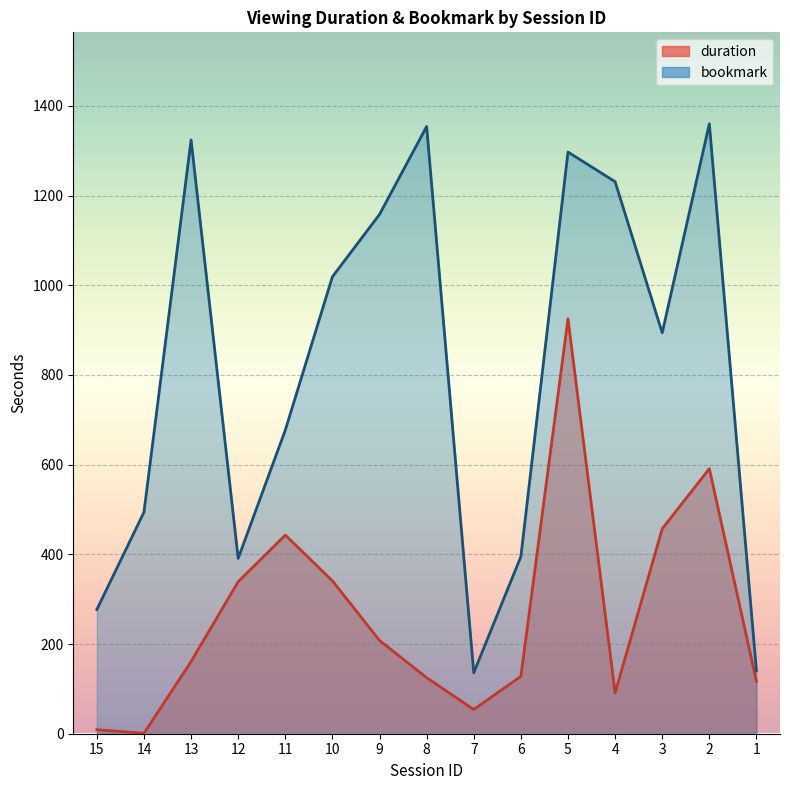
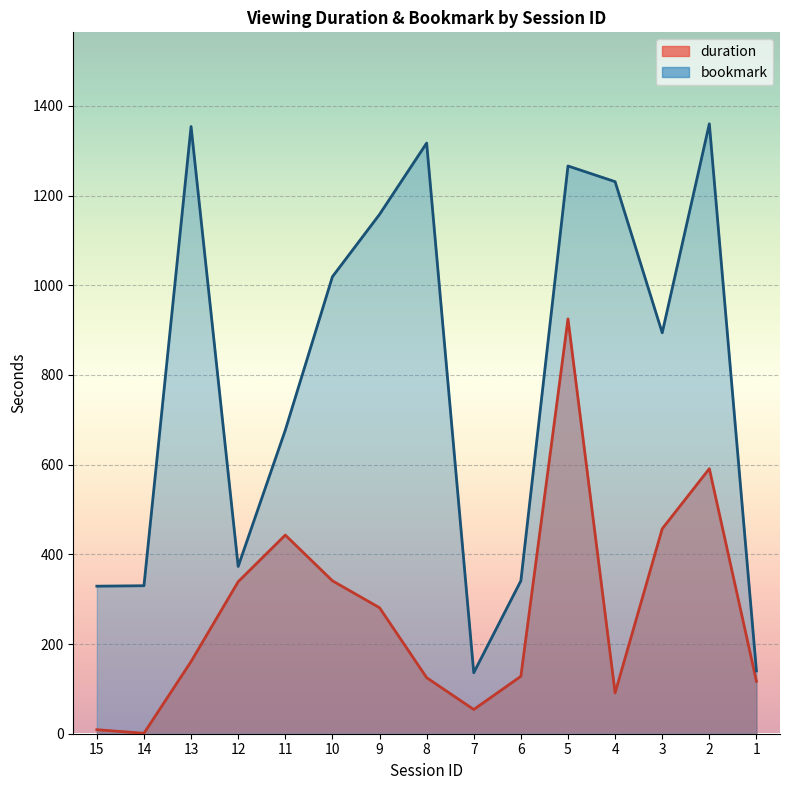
  {
    "duration": {
      "15": 10,
      "14": 0,
      "13": 160,
      "12": 340,
      "11": 440,
      "10": 340,
-     "9": 210,
+     "9": 280,
      "8": 130,
      "7": 50,
      "6": 130,
      "5": 930,
      "4": 90,
      "3": 460,
      "2": 590,
      "1": 120
    },
    "bookmark": {
-     "15": 280,
-     "14": 490,
-     "13": 1320,
-     "12": 390,
+     "15": 330,
+     "14": 330,
+     "13": 1350,
+     "12": 370,
      "11": 680,
      "10": 1020,
      "9": 1160,
-     "8": 1350,
+     "8": 1320,
      "7": 140,
-     "6": 400,
-     "5": 1300,
+     "6": 340,
+     "5": 1270,
      "4": 1230,
      "3": 890,
      "2": 1360,
      "1": 140
    }
  }
